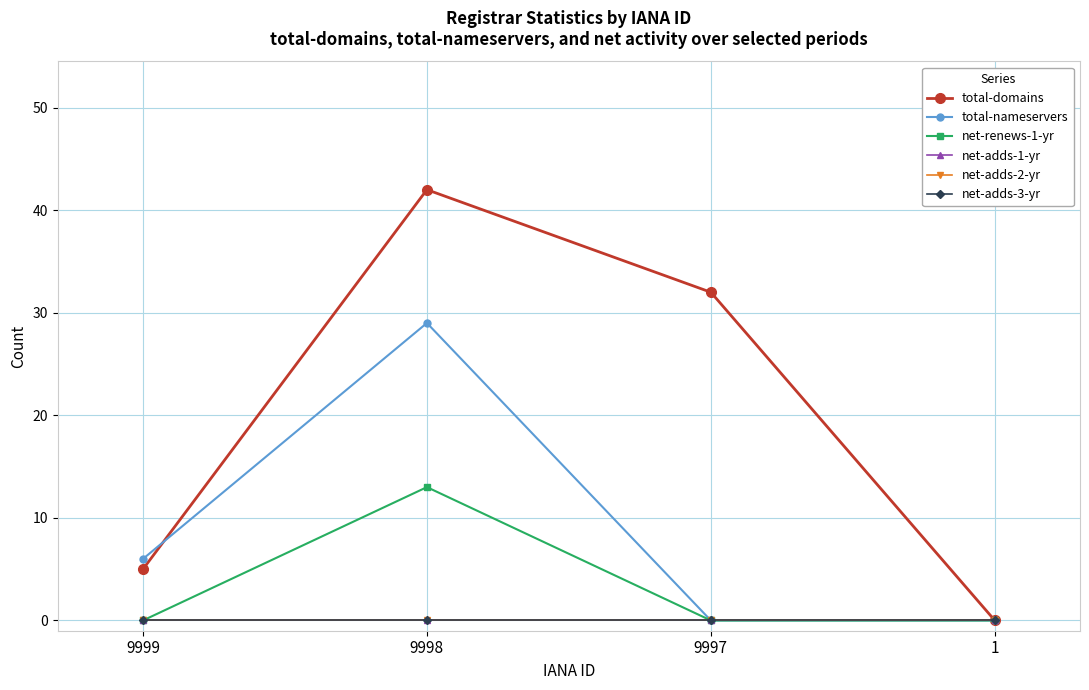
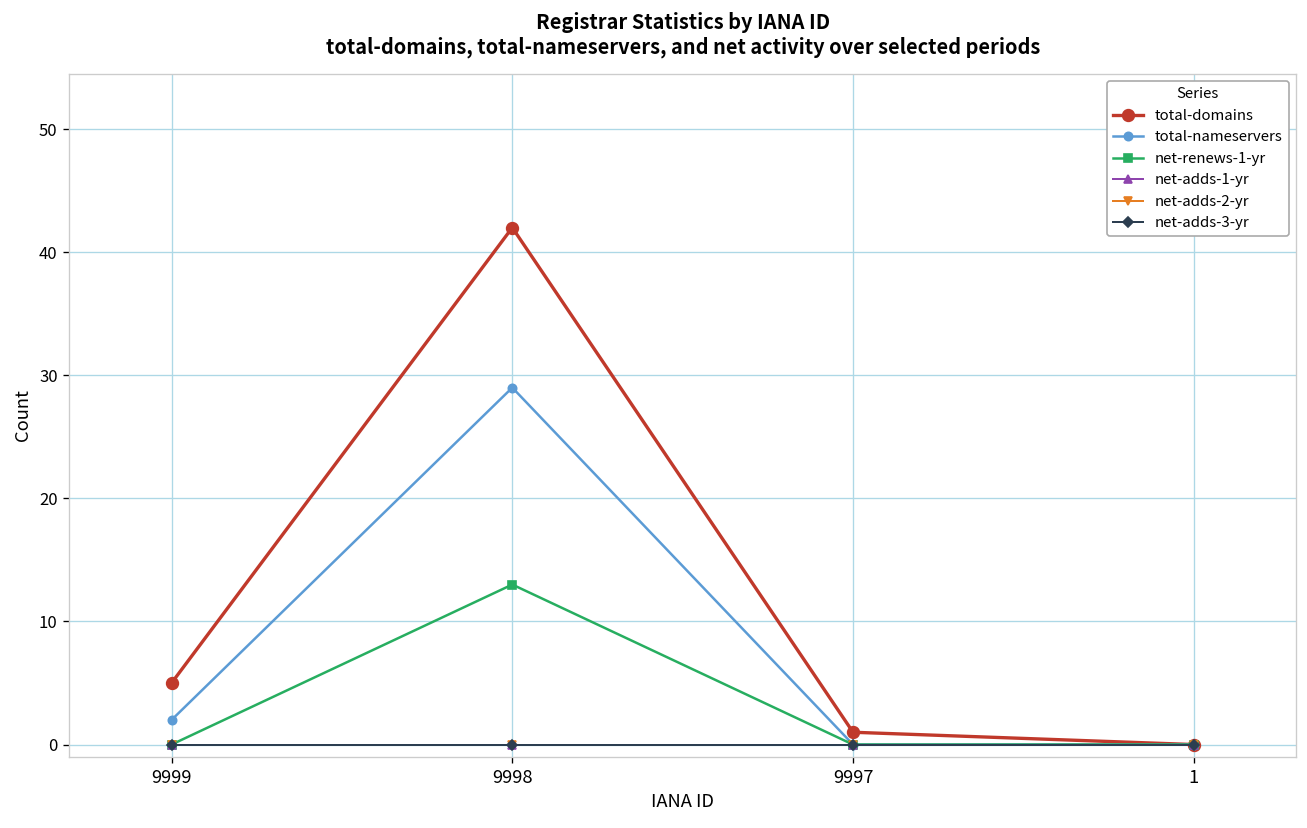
  {
    "total-domains": {
      "9999": 5,
      "9998": 42,
-     "9997": 32
+     "9997": 1
    },
    "total-nameservers": {
-     "9999": 6,
+     "9999": 2,
      "9998": 29
    },
    "net-renews-1-yr": {
      "9998": 13
    },
    "net-adds-3-yr": {
      "9998": 0
    }
  }
